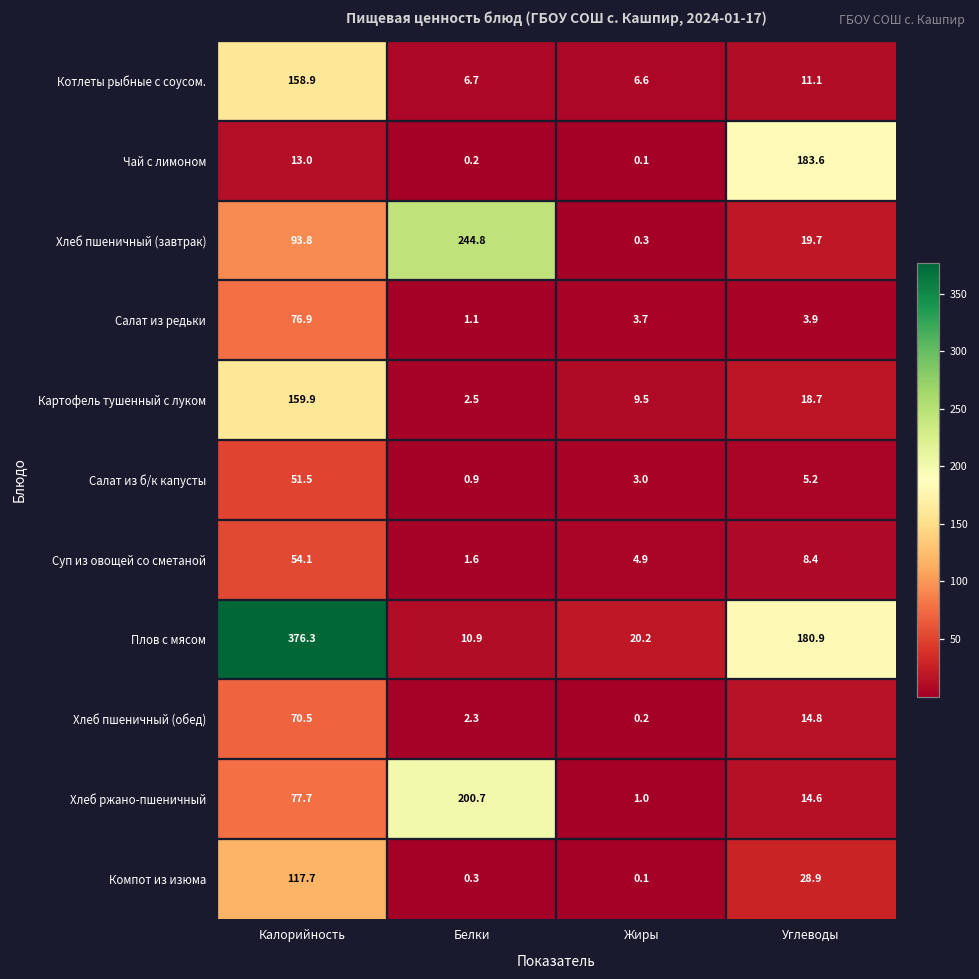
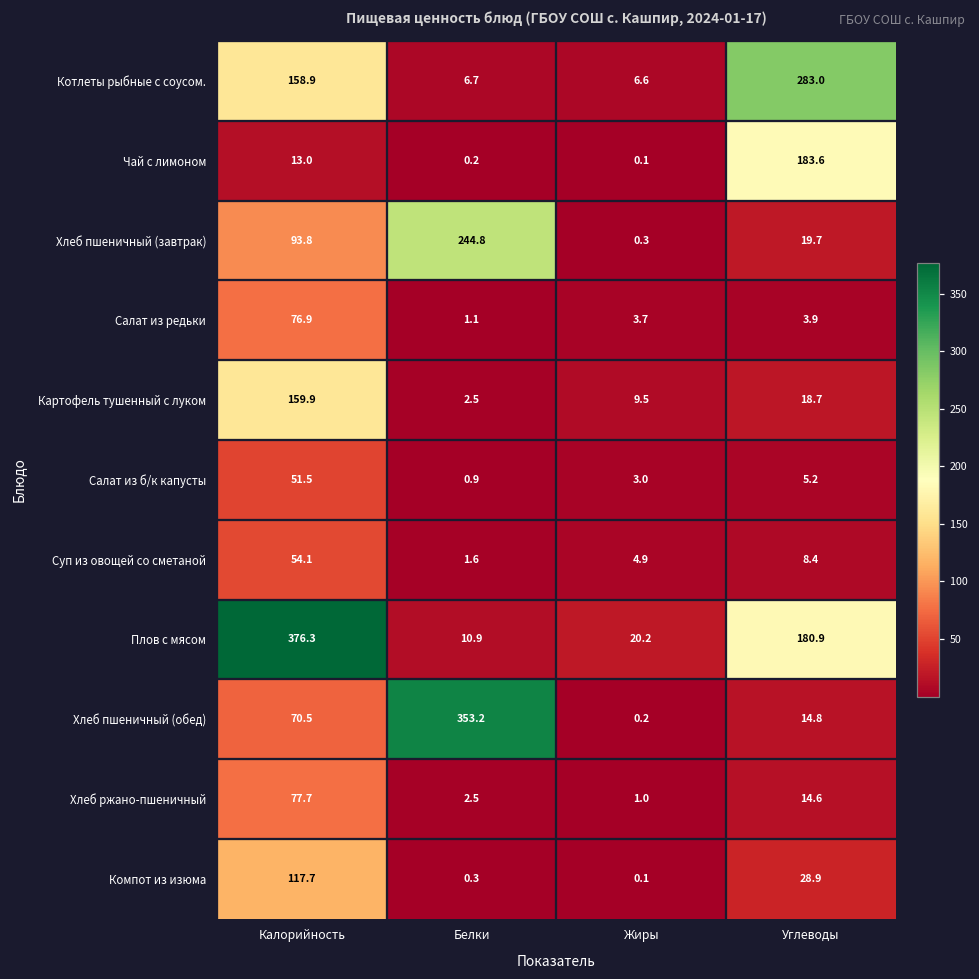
  {
    "Котлеты рыбные с соусом.": {
      "Калорийность": 158.9,
      "Белки": 6.7,
      "Жиры": 6.6,
-     "Углеводы": 11.1
+     "Углеводы": 283.0
    },
    "Чай с лимоном": {
      "Калорийность": 13.0,
      "Белки": 0.2,
      "Жиры": 0.1,
      "Углеводы": 183.6
    },
    "Хлеб пшеничный (завтрак)": {
      "Калорийность": 93.8,
      "Белки": 244.8,
      "Жиры": 0.3,
      "Углеводы": 19.7
    },
    "Салат из редьки": {
      "Калорийность": 76.9,
      "Белки": 1.1,
      "Жиры": 3.7,
      "Углеводы": 3.9
    },
    "Картофель тушенный с луком": {
      "Калорийность": 159.9,
      "Белки": 2.5,
      "Жиры": 9.5,
      "Углеводы": 18.7
    },
    "Салат из б/к капусты": {
      "Калорийность": 51.5,
      "Белки": 0.9,
      "Жиры": 3.0,
      "Углеводы": 5.2
    },
    "Суп из овощей со сметаной": {
      "Калорийность": 54.1,
      "Белки": 1.6,
      "Жиры": 4.9,
      "Углеводы": 8.4
    },
    "Плов с мясом": {
      "Калорийность": 376.3,
      "Белки": 10.9,
      "Жиры": 20.2,
      "Углеводы": 180.9
    },
    "Хлеб пшеничный (обед)": {
      "Калорийность": 70.5,
-     "Белки": 2.3,
+     "Белки": 353.2,
      "Жиры": 0.2,
      "Углеводы": 14.8
    },
    "Хлеб ржано-пшеничный": {
      "Калорийность": 77.7,
-     "Белки": 200.7,
+     "Белки": 2.5,
      "Жиры": 1.0,
      "Углеводы": 14.6
    },
    "Компот из изюма": {
      "Калорийность": 117.7,
      "Белки": 0.3,
      "Жиры": 0.1,
      "Углеводы": 28.9
    }
  }
